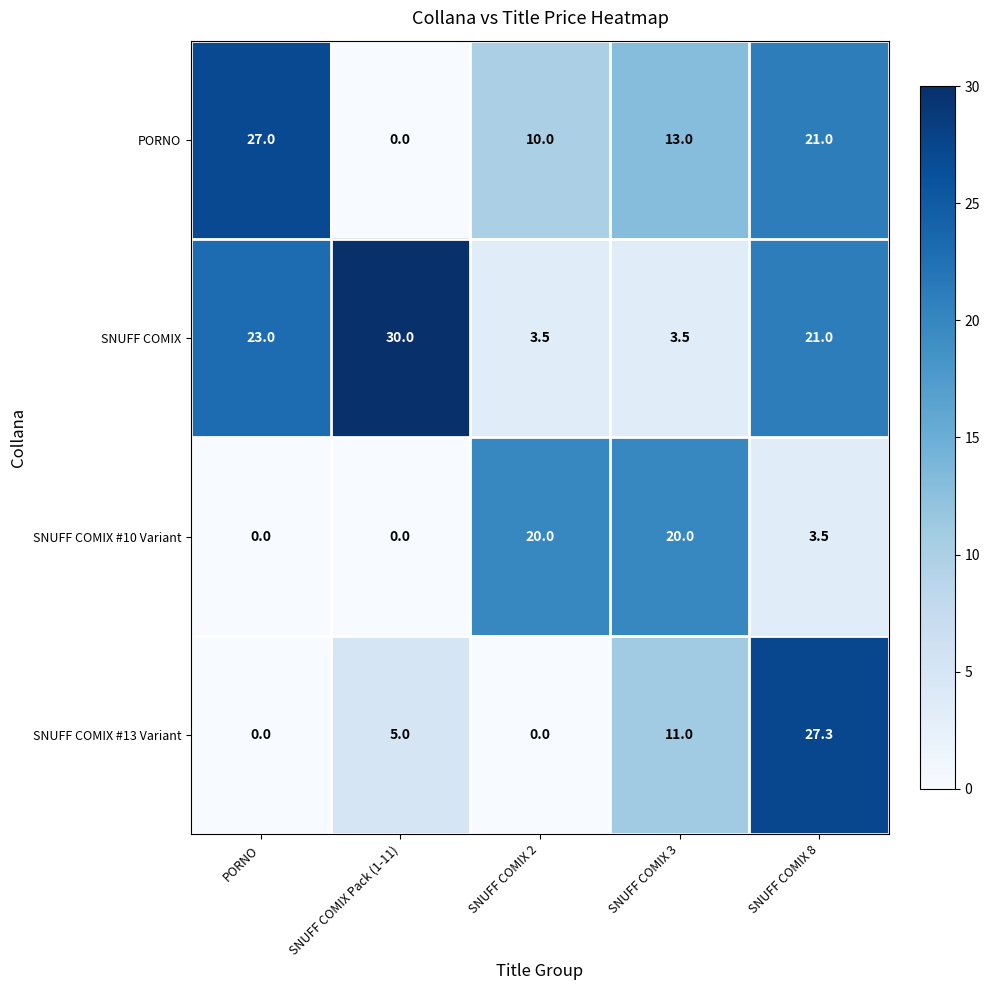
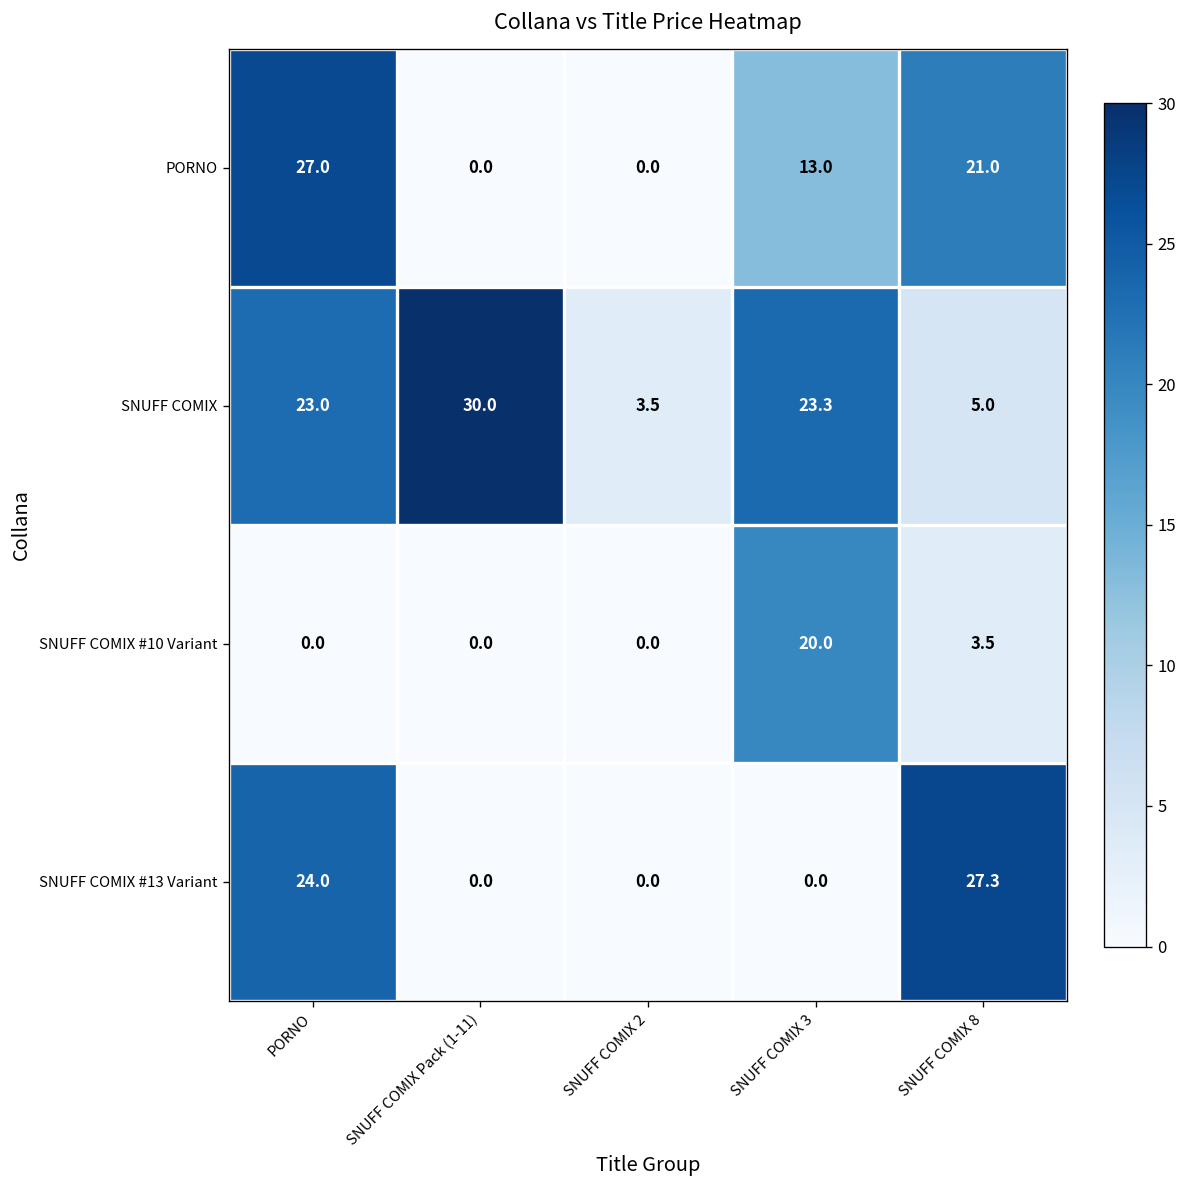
  {
    "PORNO": {
      "PORNO": 27.0,
      "SNUFF COMIX Pack (1-11)": 0.0,
-     "SNUFF COMIX 2": 10.0,
+     "SNUFF COMIX 2": 0.0,
      "SNUFF COMIX 3": 13.0,
      "SNUFF COMIX 8": 21.0
    },
    "SNUFF COMIX": {
      "PORNO": 23.0,
      "SNUFF COMIX Pack (1-11)": 30.0,
      "SNUFF COMIX 2": 3.5,
-     "SNUFF COMIX 3": 3.5,
-     "SNUFF COMIX 8": 21.0
+     "SNUFF COMIX 3": 23.3,
+     "SNUFF COMIX 8": 5.0
    },
    "SNUFF COMIX #10 Variant": {
      "PORNO": 0.0,
      "SNUFF COMIX Pack (1-11)": 0.0,
-     "SNUFF COMIX 2": 20.0,
+     "SNUFF COMIX 2": 0.0,
      "SNUFF COMIX 3": 20.0,
      "SNUFF COMIX 8": 3.5
    },
    "SNUFF COMIX #13 Variant": {
-     "PORNO": 0.0,
-     "SNUFF COMIX Pack (1-11)": 5.0,
+     "PORNO": 24.0,
+     "SNUFF COMIX Pack (1-11)": 0.0,
      "SNUFF COMIX 2": 0.0,
-     "SNUFF COMIX 3": 11.0,
+     "SNUFF COMIX 3": 0.0,
      "SNUFF COMIX 8": 27.3
    }
  }
